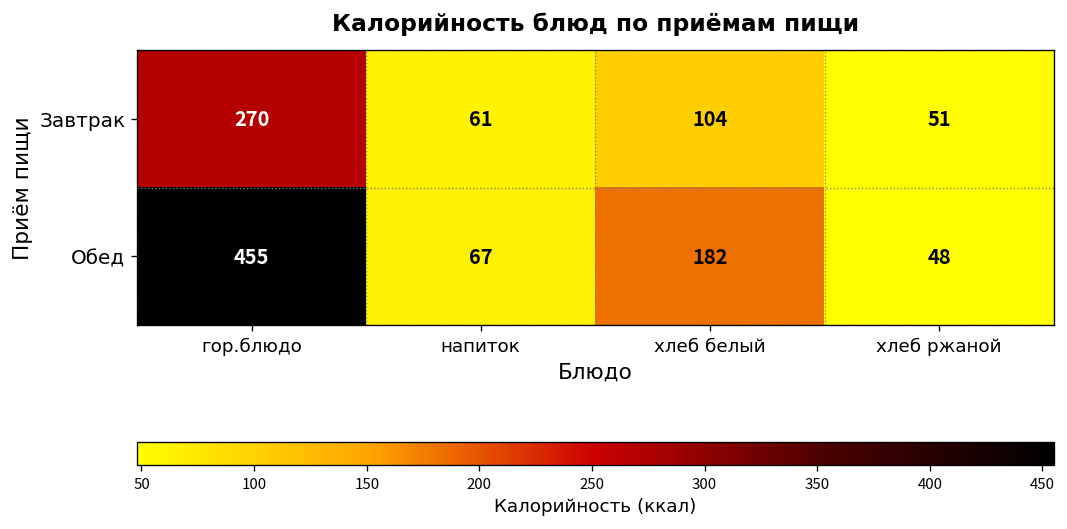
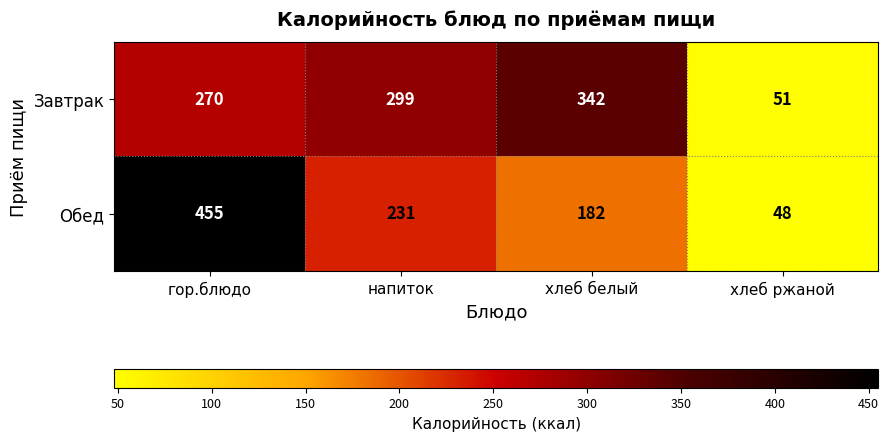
  {
    "Завтрак": {
      "гор.блюдо": 270,
-     "напиток": 61,
-     "хлеб белый": 104,
+     "напиток": 299,
+     "хлеб белый": 342,
      "хлеб ржаной": 51
    },
    "Обед": {
      "гор.блюдо": 455,
-     "напиток": 67,
+     "напиток": 231,
      "хлеб белый": 182,
      "хлеб ржаной": 48
    }
  }
